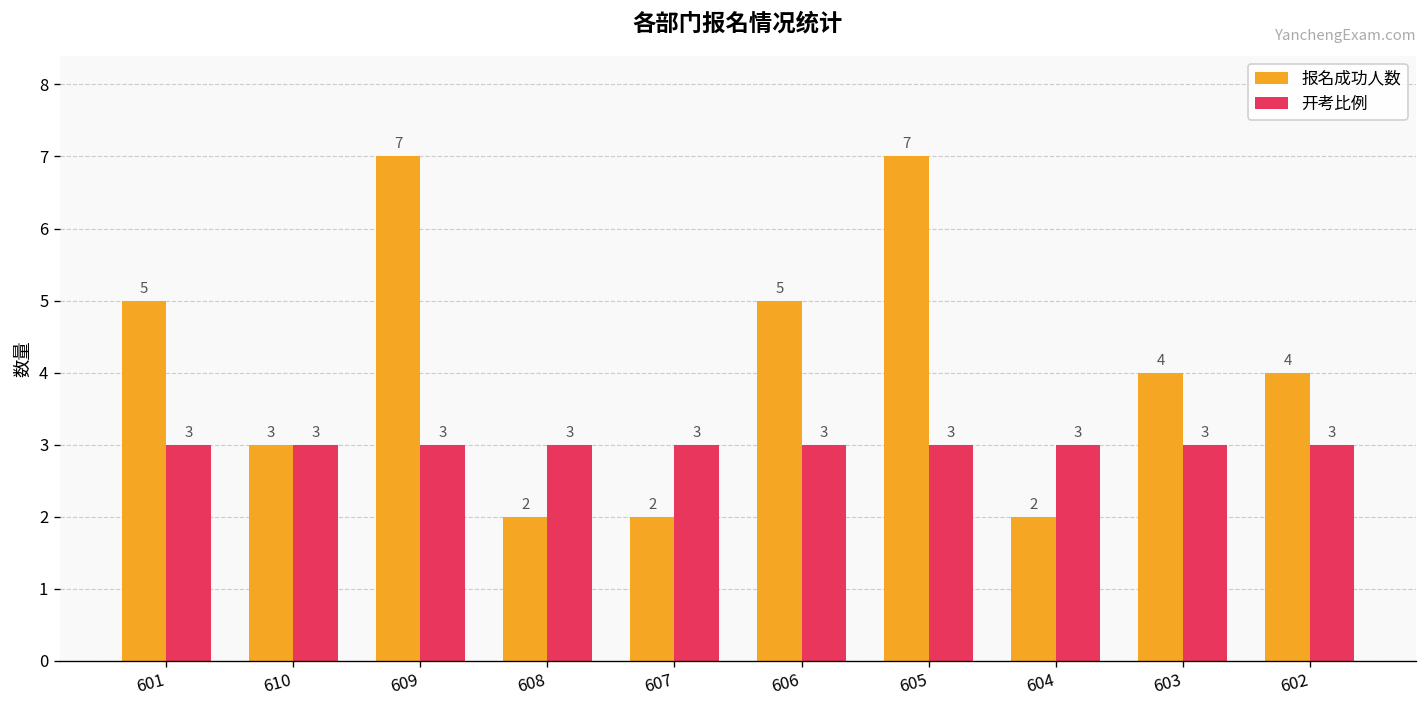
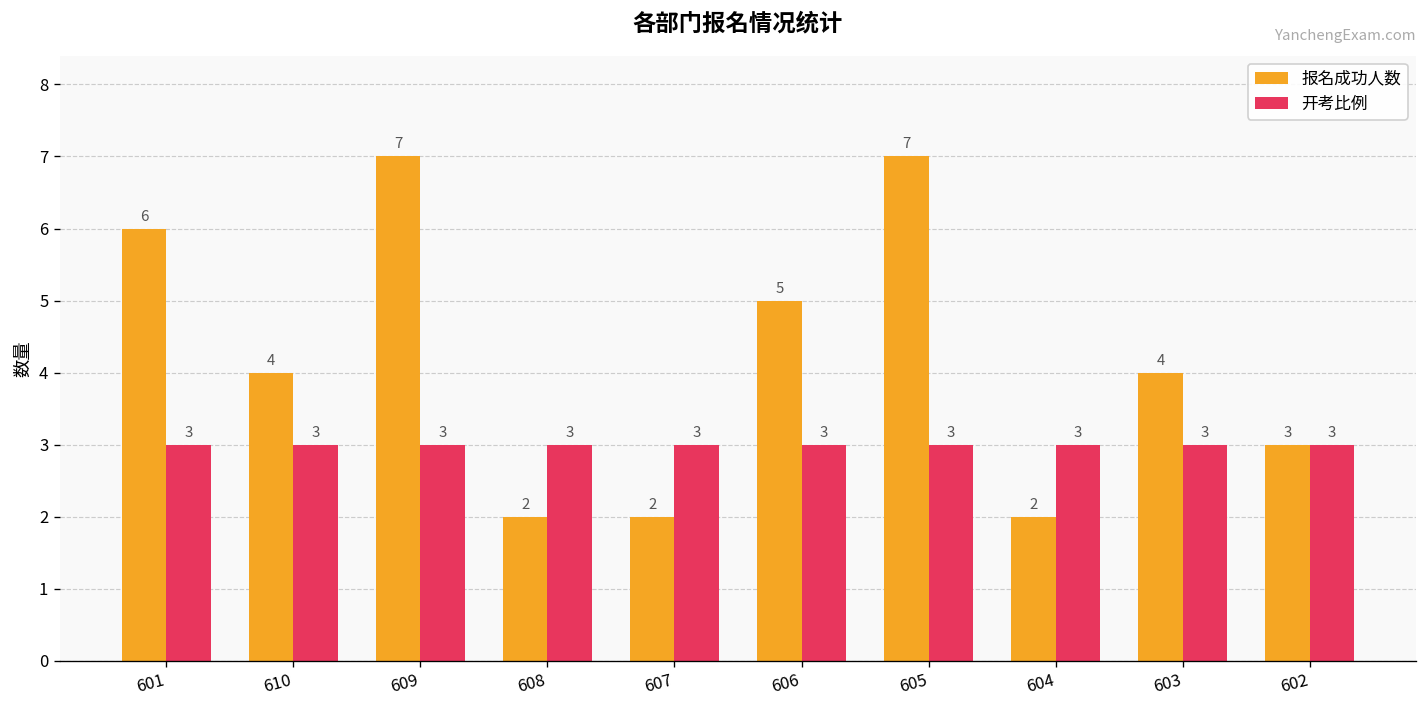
  {
    "报名成功人数": {
-     "601": 5,
-     "610": 3,
+     "601": 6,
+     "610": 4,
      "609": 7,
      "608": 2,
      "607": 2,
      "606": 5,
      "605": 7,
      "604": 2,
      "603": 4,
-     "602": 4
+     "602": 3
    },
    "开考比例": {
      "601": 3,
      "610": 3,
      "609": 3,
      "608": 3,
      "607": 3,
      "606": 3,
      "605": 3,
      "604": 3,
      "603": 3,
      "602": 3
    }
  }
